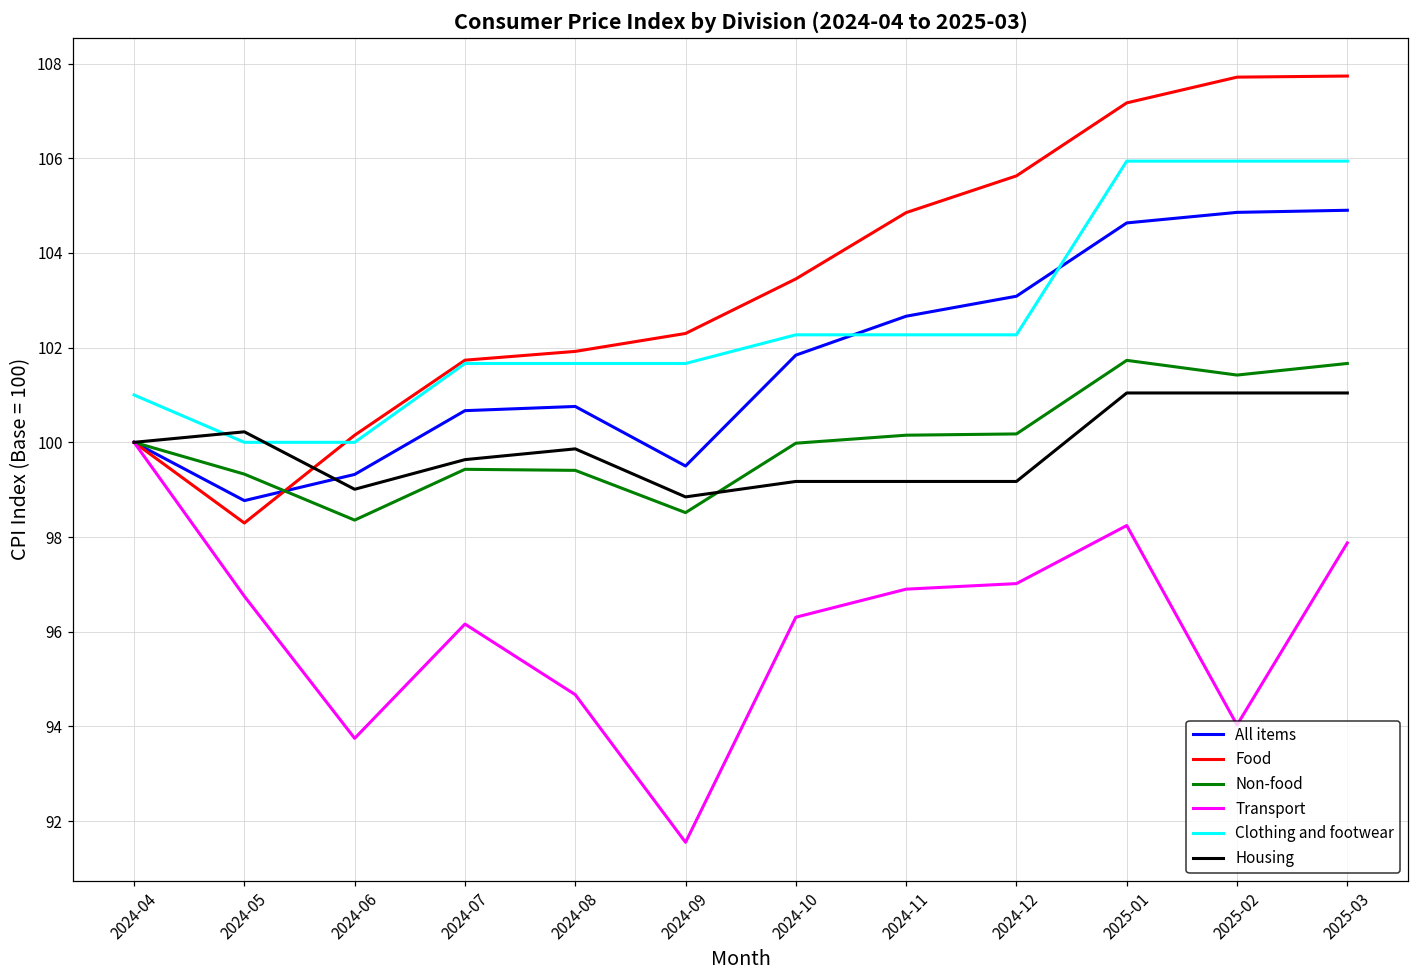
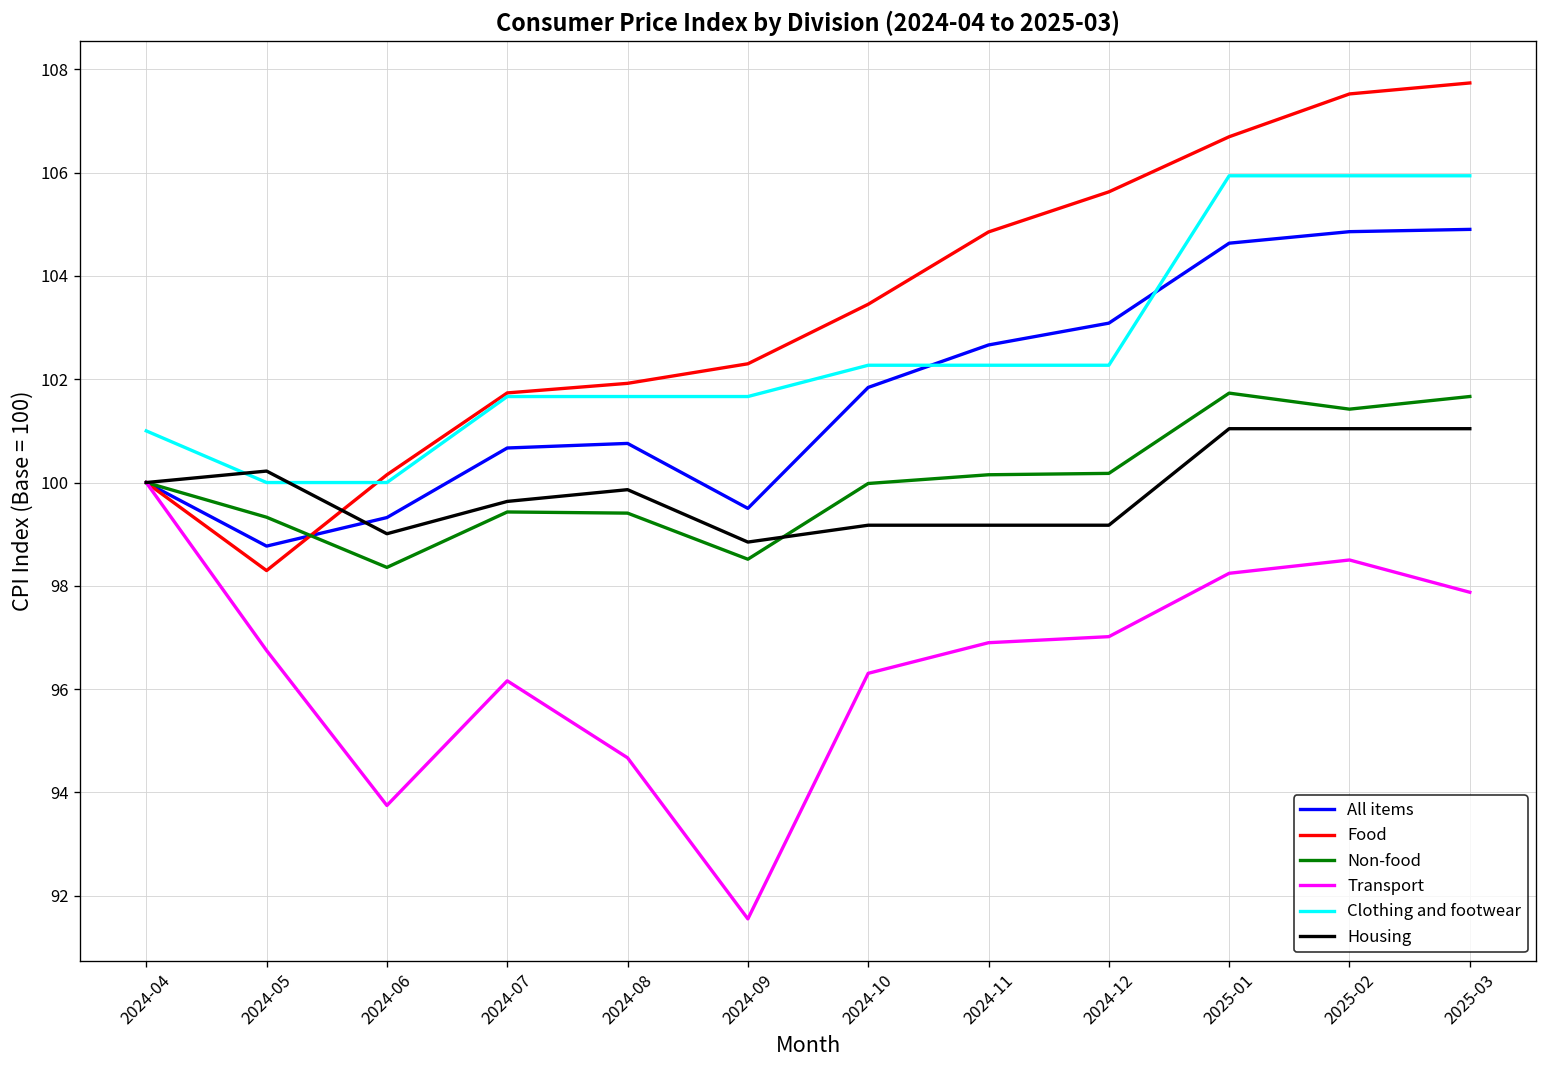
  {
    "All items": {
      "2024-05": 98.8,
      "2024-06": 99.3,
      "2024-07": 100.7,
      "2024-08": 100.8,
      "2024-09": 99.5,
      "2024-10": 101.8,
      "2024-11": 102.7,
      "2024-12": 103.1,
      "2025-01": 104.6,
      "2025-02": 104.9,
      "2025-03": 104.9
    },
    "Food": {
      "2024-05": 98.3,
      "2024-06": 100.2,
      "2024-07": 101.7,
      "2024-08": 101.9,
      "2024-09": 102.3,
      "2024-10": 103.5,
      "2024-11": 104.9,
      "2024-12": 105.6,
-     "2025-01": 107.2,
-     "2025-02": 107.7,
+     "2025-01": 106.7,
+     "2025-02": 107.5,
      "2025-03": 107.7
    },
    "Non-food": {
      "2024-05": 99.3,
      "2024-06": 98.4,
      "2024-07": 99.4,
      "2024-08": 99.4,
      "2024-09": 98.5,
      "2024-10": 100.0,
      "2024-11": 100.2,
      "2024-12": 100.2,
      "2025-01": 101.7,
      "2025-02": 101.4,
      "2025-03": 101.7
    },
    "Transport": {
      "2024-05": 96.7,
      "2024-06": 93.7,
      "2024-07": 96.2,
      "2024-08": 94.7,
      "2024-09": 91.6,
      "2024-10": 96.3,
      "2024-11": 96.9,
      "2024-12": 97.0,
      "2025-01": 98.2,
-     "2025-02": 94.0,
+     "2025-02": 98.5,
      "2025-03": 97.9
    },
    "Clothing and footwear": {
      "2024-04": 101.0,
      "2024-05": 100.0,
      "2024-06": 100.0,
      "2024-07": 101.7,
      "2024-08": 101.7,
      "2024-09": 101.7,
      "2024-10": 102.3,
      "2024-11": 102.3,
      "2024-12": 102.3,
      "2025-01": 105.9,
      "2025-02": 105.9,
      "2025-03": 105.9
    },
    "Housing": {
      "2024-05": 100.2,
      "2024-06": 99.0,
      "2024-07": 99.6,
      "2024-08": 99.9,
      "2024-09": 98.8,
      "2024-10": 99.2,
      "2024-11": 99.2,
      "2024-12": 99.2,
      "2025-01": 101.0,
      "2025-02": 101.0,
      "2025-03": 101.0
    }
  }
